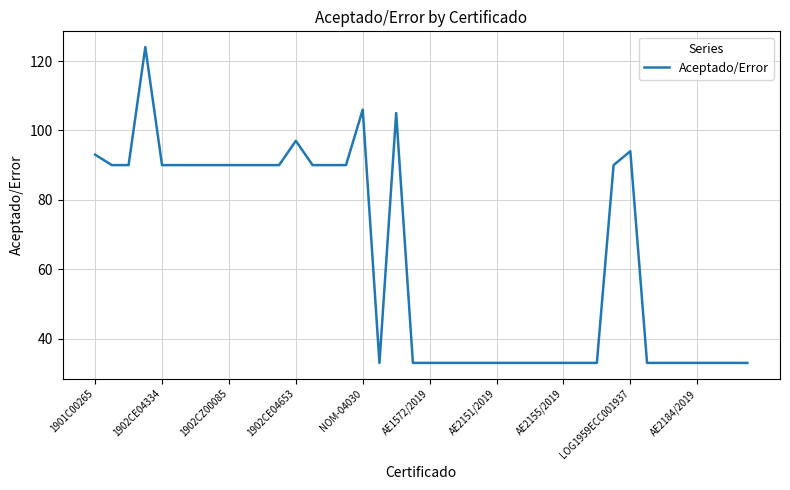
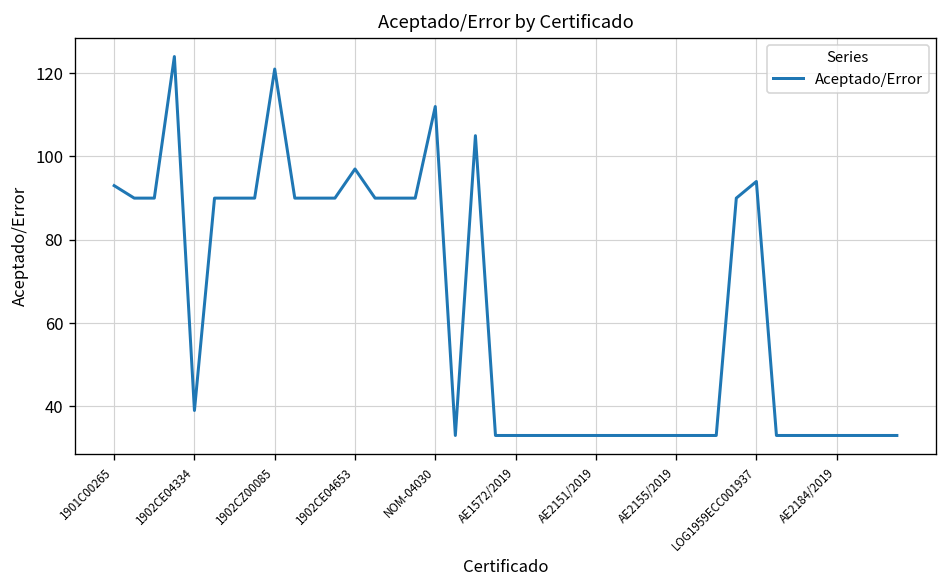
  {
    "1901C00265": 93,
-   "1902CE04334": 90,
-   "1902CZ00085": 90,
+   "1902CE04334": 39,
+   "1902CZ00085": 121,
    "1902CE04653": 97,
-   "NOM-04030": 106,
+   "NOM-04030": 112,
    "AE1572/2019": 33,
    "AE2151/2019": 33,
    "AE2155/2019": 33,
    "LOG1959ECC001937": 94,
    "AE2184/2019": 33
  }
